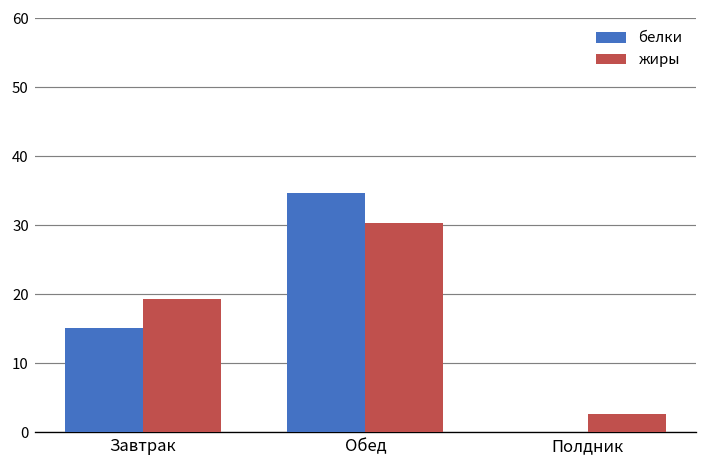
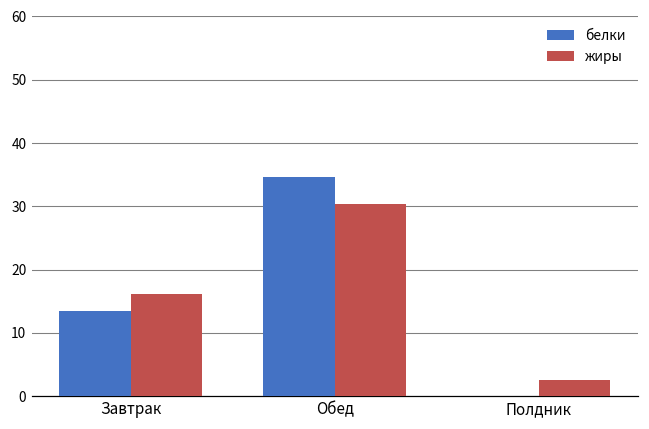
  {
    "белки": {
-     "Завтрак": 15,
+     "Завтрак": 14,
      "Обед": 35,
      "Полдник": 0
    },
    "жиры": {
-     "Завтрак": 19,
+     "Завтрак": 16,
      "Обед": 30,
      "Полдник": 3
    }
  }
